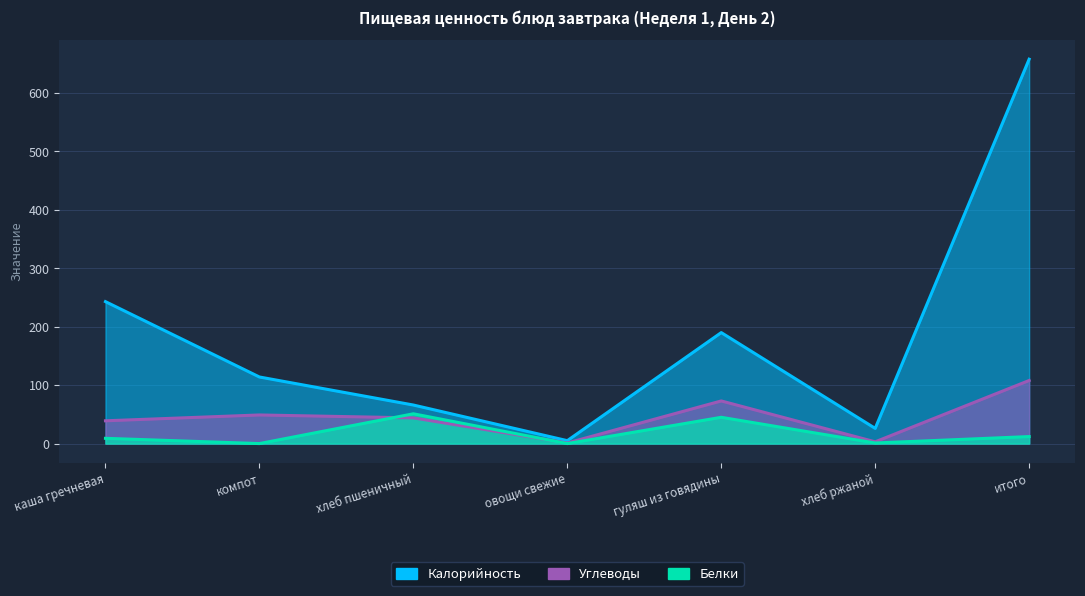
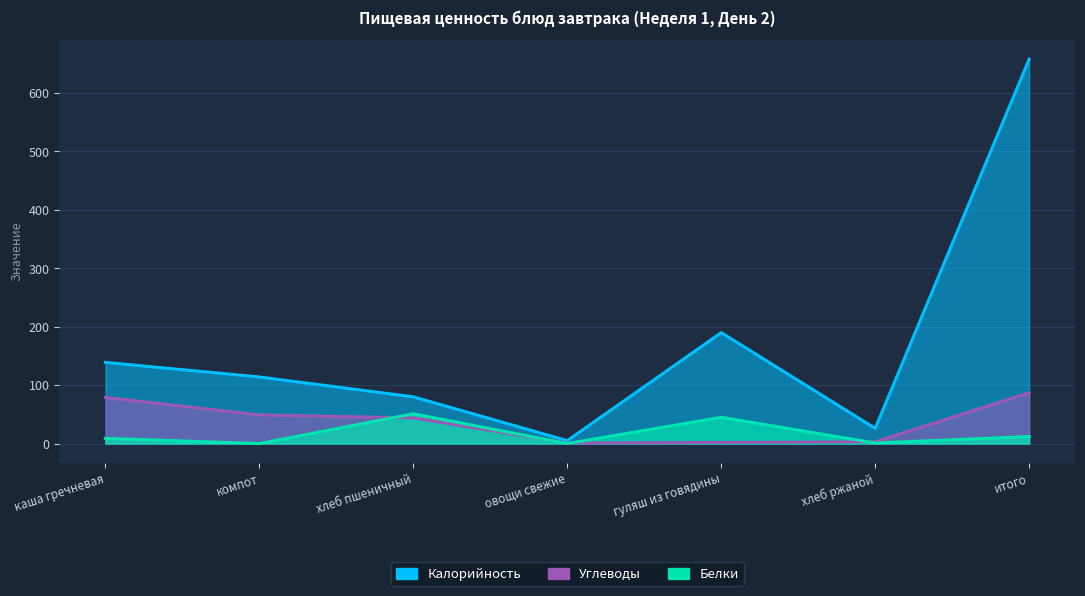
  {
    "Калорийность": {
-     "каша гречневая": 240,
+     "каша гречневая": 140,
      "компот": 110,
-     "хлеб пшеничный": 70,
+     "хлеб пшеничный": 80,
      "гуляш из говядины": 190,
      "хлеб ржаной": 30,
      "итого": 660
    },
    "Углеводы": {
-     "каша гречневая": 40,
+     "каша гречневая": 80,
      "компот": 50,
      "хлеб пшеничный": 40,
-     "гуляш из говядины": 70,
-     "итого": 110
+     "гуляш из говядины": 0,
+     "итого": 90
    },
    "Белки": {
      "каша гречневая": 10,
      "компот": 0,
      "хлеб пшеничный": 50,
      "гуляш из говядины": 50,
      "итого": 10
    }
  }
